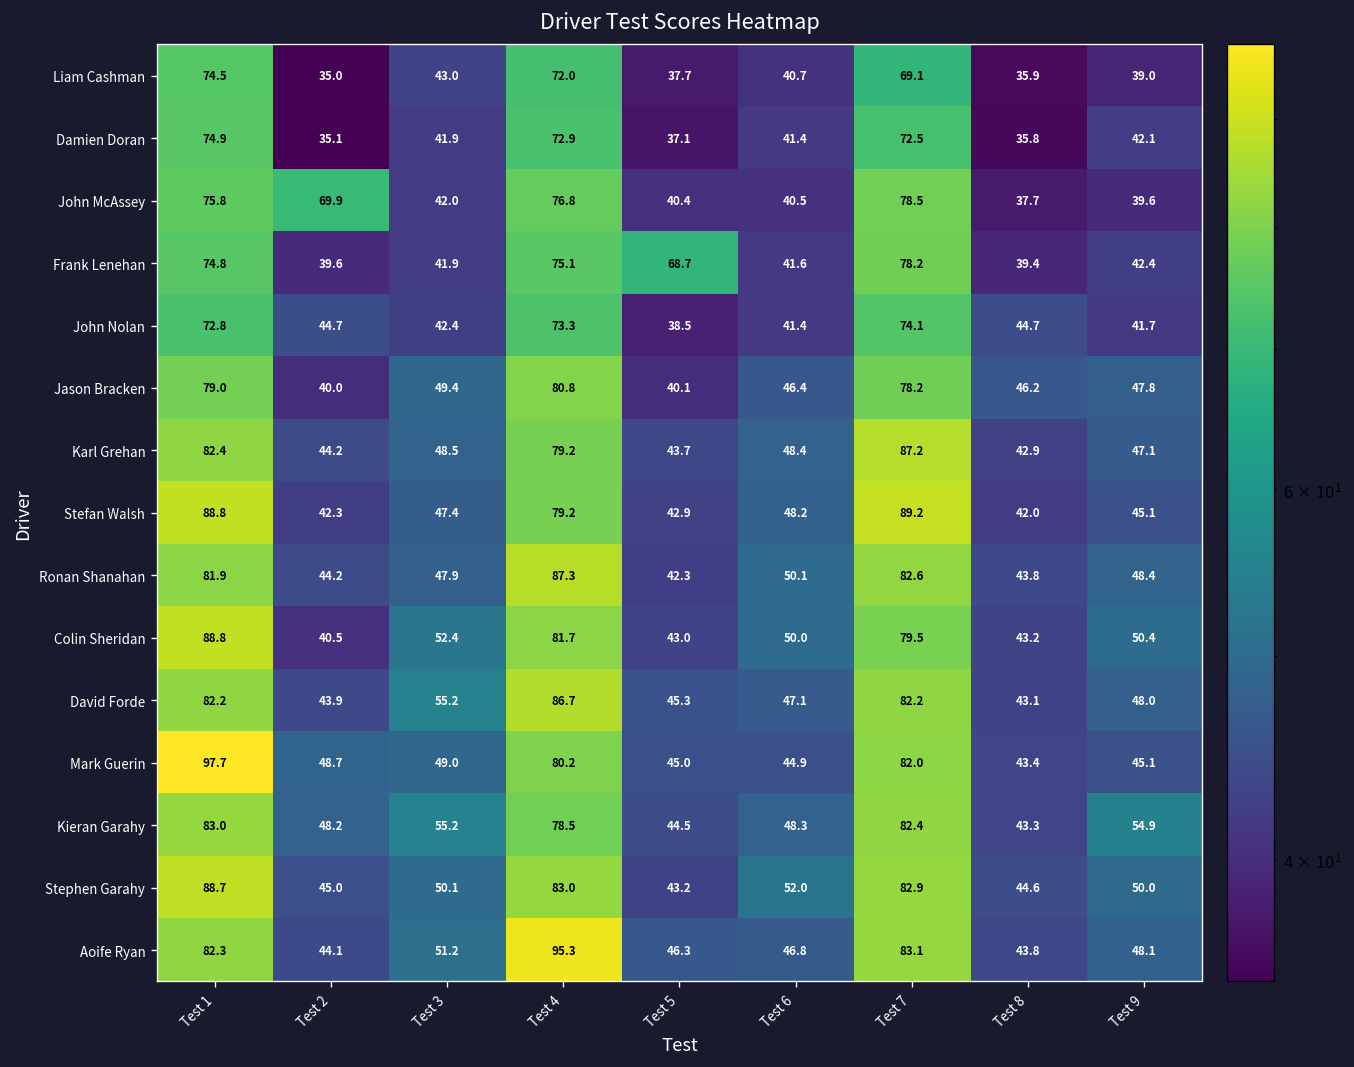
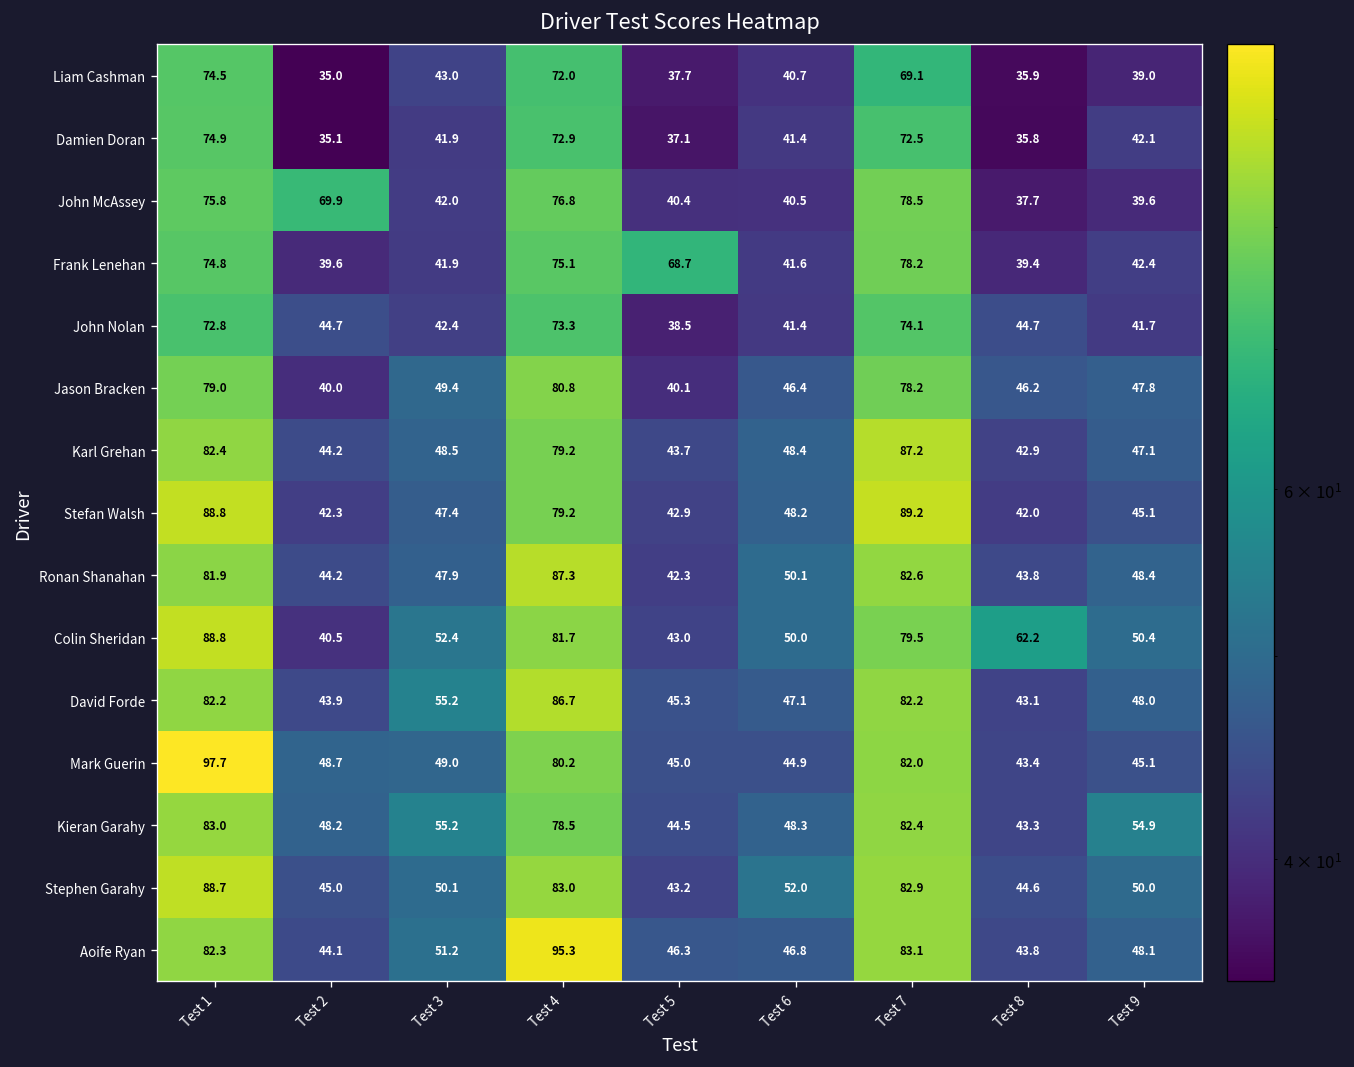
  {
    "Liam Cashman": {
      "Test 1": 74.5,
      "Test 2": 35.0,
      "Test 3": 43.0,
      "Test 4": 72.0,
      "Test 5": 37.7,
      "Test 6": 40.7,
      "Test 7": 69.1,
      "Test 8": 35.9,
      "Test 9": 39.0
    },
    "Damien Doran": {
      "Test 1": 74.9,
      "Test 2": 35.1,
      "Test 3": 41.9,
      "Test 4": 72.9,
      "Test 5": 37.1,
      "Test 6": 41.4,
      "Test 7": 72.5,
      "Test 8": 35.8,
      "Test 9": 42.1
    },
    "John McAssey": {
      "Test 1": 75.8,
      "Test 2": 69.9,
      "Test 3": 42.0,
      "Test 4": 76.8,
      "Test 5": 40.4,
      "Test 6": 40.5,
      "Test 7": 78.5,
      "Test 8": 37.7,
      "Test 9": 39.6
    },
    "Frank Lenehan": {
      "Test 1": 74.8,
      "Test 2": 39.6,
      "Test 3": 41.9,
      "Test 4": 75.1,
      "Test 5": 68.7,
      "Test 6": 41.6,
      "Test 7": 78.2,
      "Test 8": 39.4,
      "Test 9": 42.4
    },
    "John Nolan": {
      "Test 1": 72.8,
      "Test 2": 44.7,
      "Test 3": 42.4,
      "Test 4": 73.3,
      "Test 5": 38.5,
      "Test 6": 41.4,
      "Test 7": 74.1,
      "Test 8": 44.7,
      "Test 9": 41.7
    },
    "Jason Bracken": {
      "Test 1": 79.0,
      "Test 2": 40.0,
      "Test 3": 49.4,
      "Test 4": 80.8,
      "Test 5": 40.1,
      "Test 6": 46.4,
      "Test 7": 78.2,
      "Test 8": 46.2,
      "Test 9": 47.8
    },
    "Karl Grehan": {
      "Test 1": 82.4,
      "Test 2": 44.2,
      "Test 3": 48.5,
      "Test 4": 79.2,
      "Test 5": 43.7,
      "Test 6": 48.4,
      "Test 7": 87.2,
      "Test 8": 42.9,
      "Test 9": 47.1
    },
    "Stefan Walsh": {
      "Test 1": 88.8,
      "Test 2": 42.3,
      "Test 3": 47.4,
      "Test 4": 79.2,
      "Test 5": 42.9,
      "Test 6": 48.2,
      "Test 7": 89.2,
      "Test 8": 42.0,
      "Test 9": 45.1
    },
    "Ronan Shanahan": {
      "Test 1": 81.9,
      "Test 2": 44.2,
      "Test 3": 47.9,
      "Test 4": 87.3,
      "Test 5": 42.3,
      "Test 6": 50.1,
      "Test 7": 82.6,
      "Test 8": 43.8,
      "Test 9": 48.4
    },
    "Colin Sheridan": {
      "Test 1": 88.8,
      "Test 2": 40.5,
      "Test 3": 52.4,
      "Test 4": 81.7,
      "Test 5": 43.0,
      "Test 6": 50.0,
      "Test 7": 79.5,
-     "Test 8": 43.2,
+     "Test 8": 62.2,
      "Test 9": 50.4
    },
    "David Forde": {
      "Test 1": 82.2,
      "Test 2": 43.9,
      "Test 3": 55.2,
      "Test 4": 86.7,
      "Test 5": 45.3,
      "Test 6": 47.1,
      "Test 7": 82.2,
      "Test 8": 43.1,
      "Test 9": 48.0
    },
    "Mark Guerin": {
      "Test 1": 97.7,
      "Test 2": 48.7,
      "Test 3": 49.0,
      "Test 4": 80.2,
      "Test 5": 45.0,
      "Test 6": 44.9,
      "Test 7": 82.0,
      "Test 8": 43.4,
      "Test 9": 45.1
    },
    "Kieran Garahy": {
      "Test 1": 83.0,
      "Test 2": 48.2,
      "Test 3": 55.2,
      "Test 4": 78.5,
      "Test 5": 44.5,
      "Test 6": 48.3,
      "Test 7": 82.4,
      "Test 8": 43.3,
      "Test 9": 54.9
    },
    "Stephen Garahy": {
      "Test 1": 88.7,
      "Test 2": 45.0,
      "Test 3": 50.1,
      "Test 4": 83.0,
      "Test 5": 43.2,
      "Test 6": 52.0,
      "Test 7": 82.9,
      "Test 8": 44.6,
      "Test 9": 50.0
    },
    "Aoife Ryan": {
      "Test 1": 82.3,
      "Test 2": 44.1,
      "Test 3": 51.2,
      "Test 4": 95.3,
      "Test 5": 46.3,
      "Test 6": 46.8,
      "Test 7": 83.1,
      "Test 8": 43.8,
      "Test 9": 48.1
    }
  }
